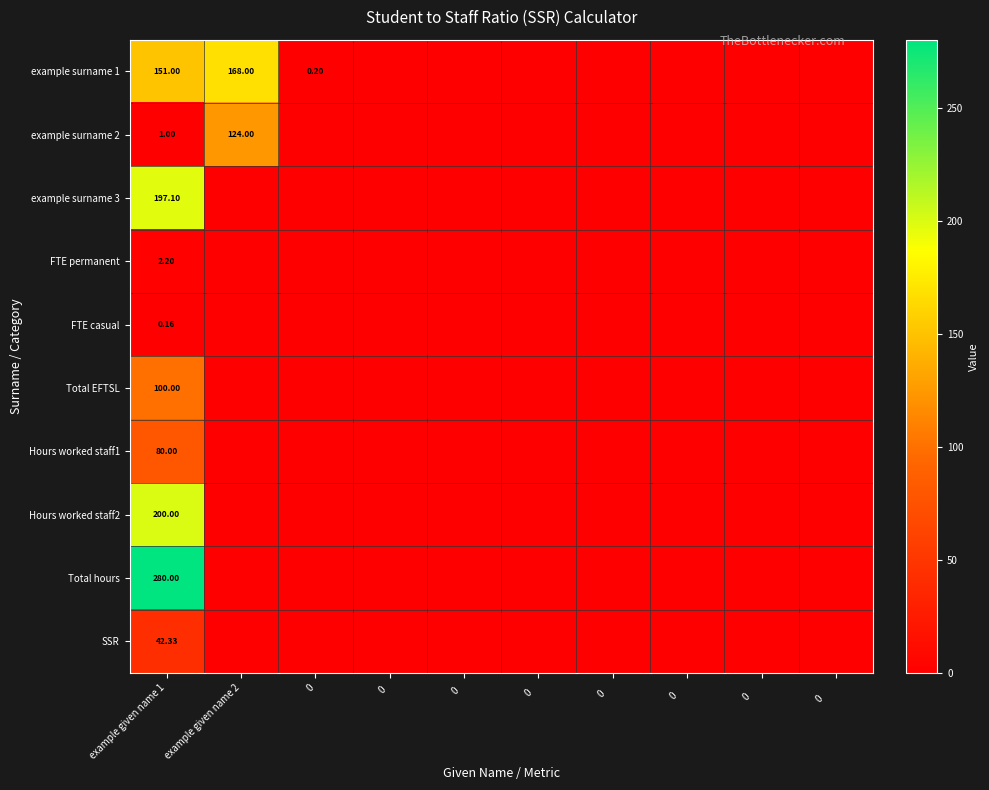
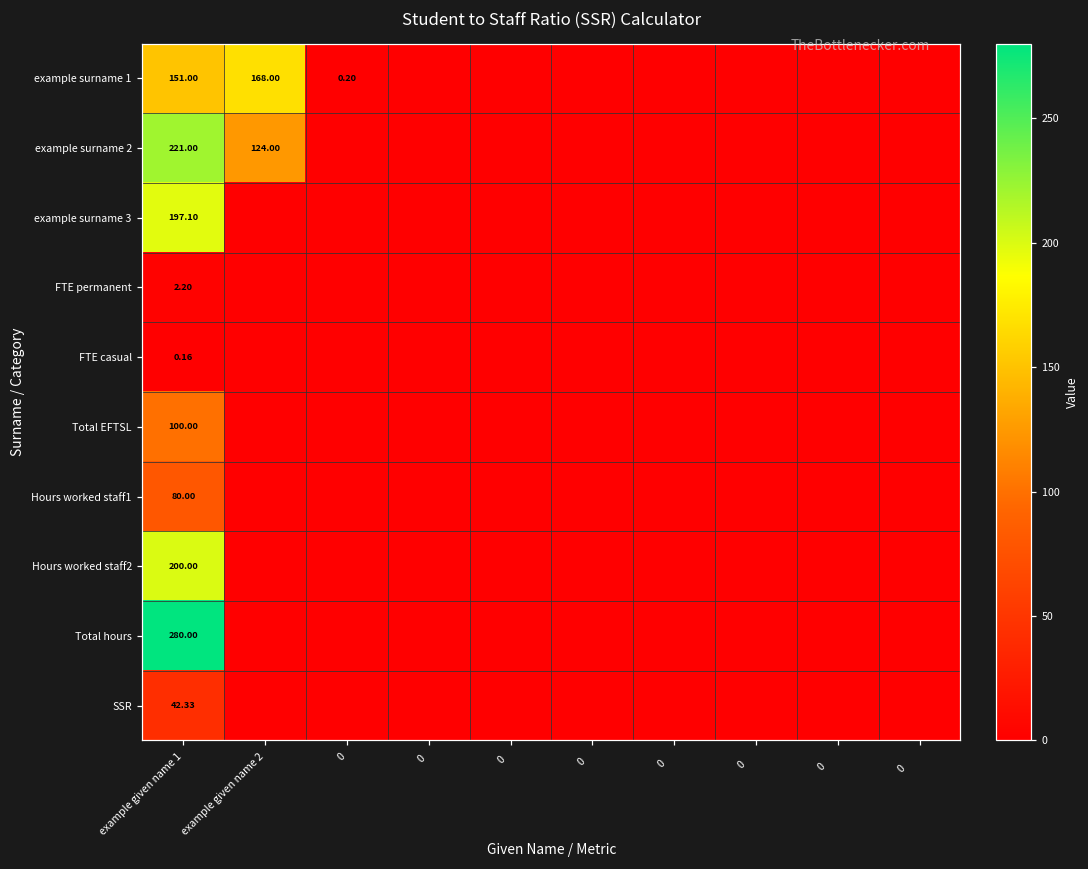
  {
    "example surname 1": {
      "example given name 1": 151.00,
      "example given name 2": 168.00
    },
    "example surname 2": {
-     "example given name 1": 1.00,
+     "example given name 1": 221.00,
      "example given name 2": 124.00
    },
    "example surname 3": {
      "example given name 1": 197.10
    },
    "FTE permanent": {
      "example given name 1": 2.20
    },
    "FTE casual": {
      "example given name 1": 0.16
    },
    "Total EFTSL": {
      "example given name 1": 100.00
    },
    "Hours worked staff1": {
      "example given name 1": 80.00
    },
    "Hours worked staff2": {
      "example given name 1": 200.00
    },
    "Total hours": {
      "example given name 1": 280.00
    },
    "SSR": {
      "example given name 1": 42.33
    }
  }
